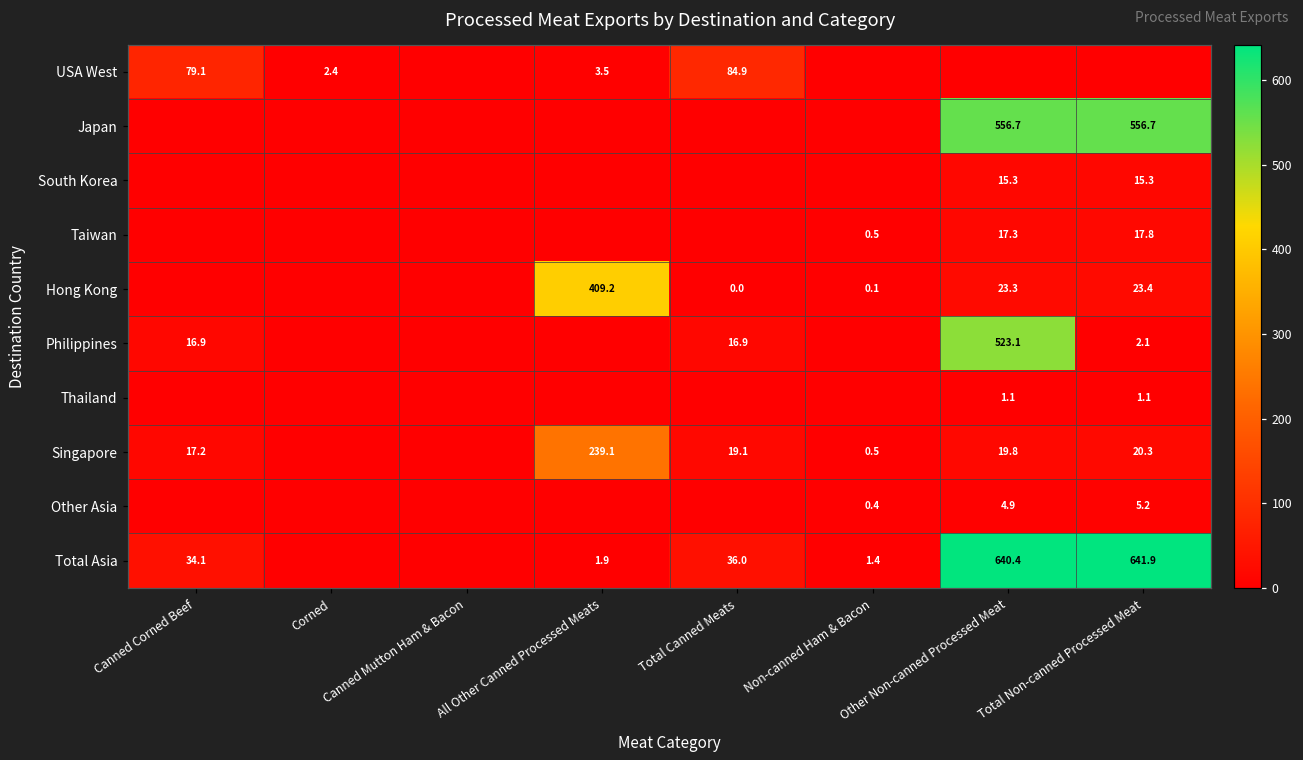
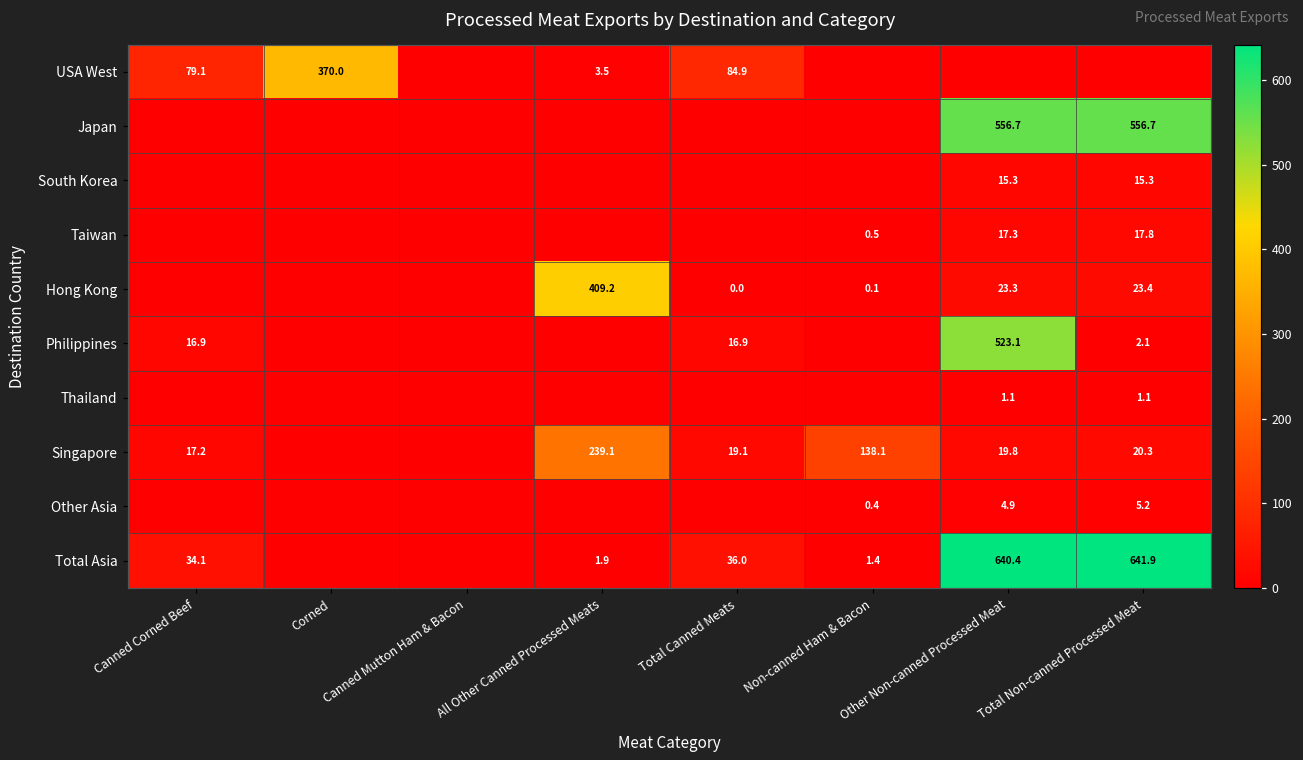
  {
    "USA West": {
      "Canned Corned Beef": 79.1,
-     "Corned": 2.4,
+     "Corned": 370.0,
      "All Other Canned Processed Meats": 3.5,
      "Total Canned Meats": 84.9
    },
    "Japan": {
      "Other Non-canned Processed Meat": 556.7,
      "Total Non-canned Processed Meat": 556.7
    },
    "South Korea": {
      "Other Non-canned Processed Meat": 15.3,
      "Total Non-canned Processed Meat": 15.3
    },
    "Taiwan": {
      "Non-canned Ham & Bacon": 0.5,
      "Other Non-canned Processed Meat": 17.3,
      "Total Non-canned Processed Meat": 17.8
    },
    "Hong Kong": {
      "All Other Canned Processed Meats": 409.2,
      "Total Canned Meats": 0.0,
      "Non-canned Ham & Bacon": 0.1,
      "Other Non-canned Processed Meat": 23.3,
      "Total Non-canned Processed Meat": 23.4
    },
    "Philippines": {
      "Canned Corned Beef": 16.9,
      "Total Canned Meats": 16.9,
      "Other Non-canned Processed Meat": 523.1,
      "Total Non-canned Processed Meat": 2.1
    },
    "Thailand": {
      "Other Non-canned Processed Meat": 1.1,
      "Total Non-canned Processed Meat": 1.1
    },
    "Singapore": {
      "Canned Corned Beef": 17.2,
      "All Other Canned Processed Meats": 239.1,
      "Total Canned Meats": 19.1,
-     "Non-canned Ham & Bacon": 0.5,
+     "Non-canned Ham & Bacon": 138.1,
      "Other Non-canned Processed Meat": 19.8,
      "Total Non-canned Processed Meat": 20.3
    },
    "Other Asia": {
      "Non-canned Ham & Bacon": 0.4,
      "Other Non-canned Processed Meat": 4.9,
      "Total Non-canned Processed Meat": 5.2
    },
    "Total Asia": {
      "Canned Corned Beef": 34.1,
      "All Other Canned Processed Meats": 1.9,
      "Total Canned Meats": 36.0,
      "Non-canned Ham & Bacon": 1.4,
      "Other Non-canned Processed Meat": 640.4,
      "Total Non-canned Processed Meat": 641.9
    }
  }
